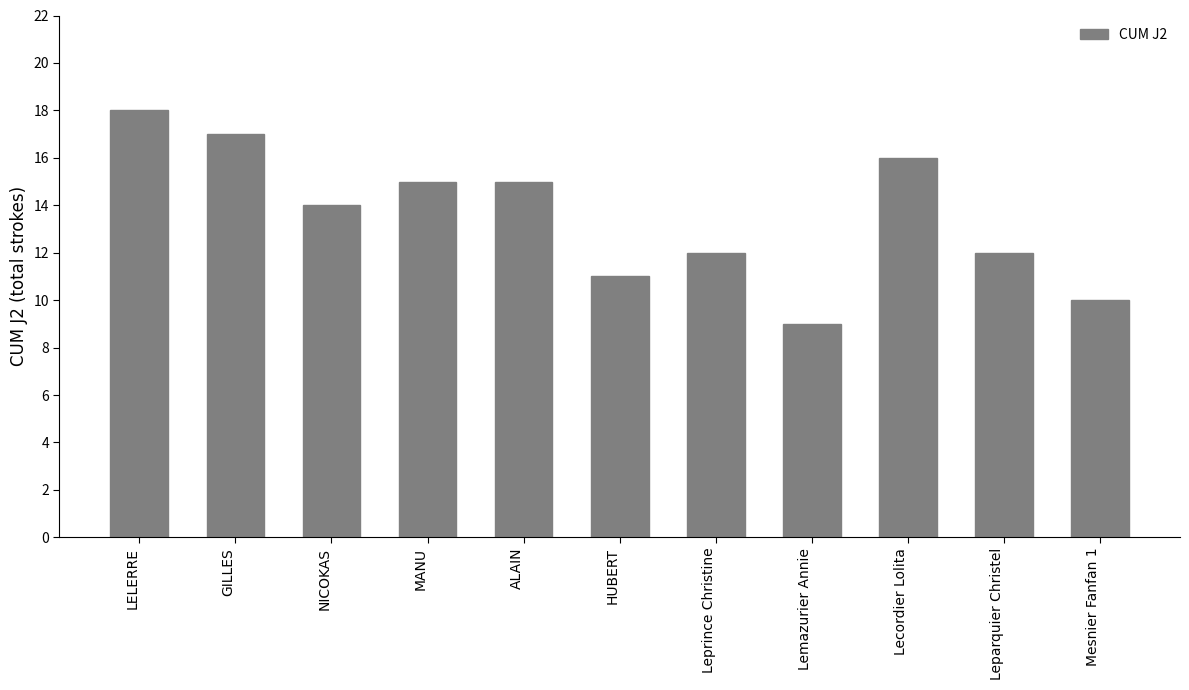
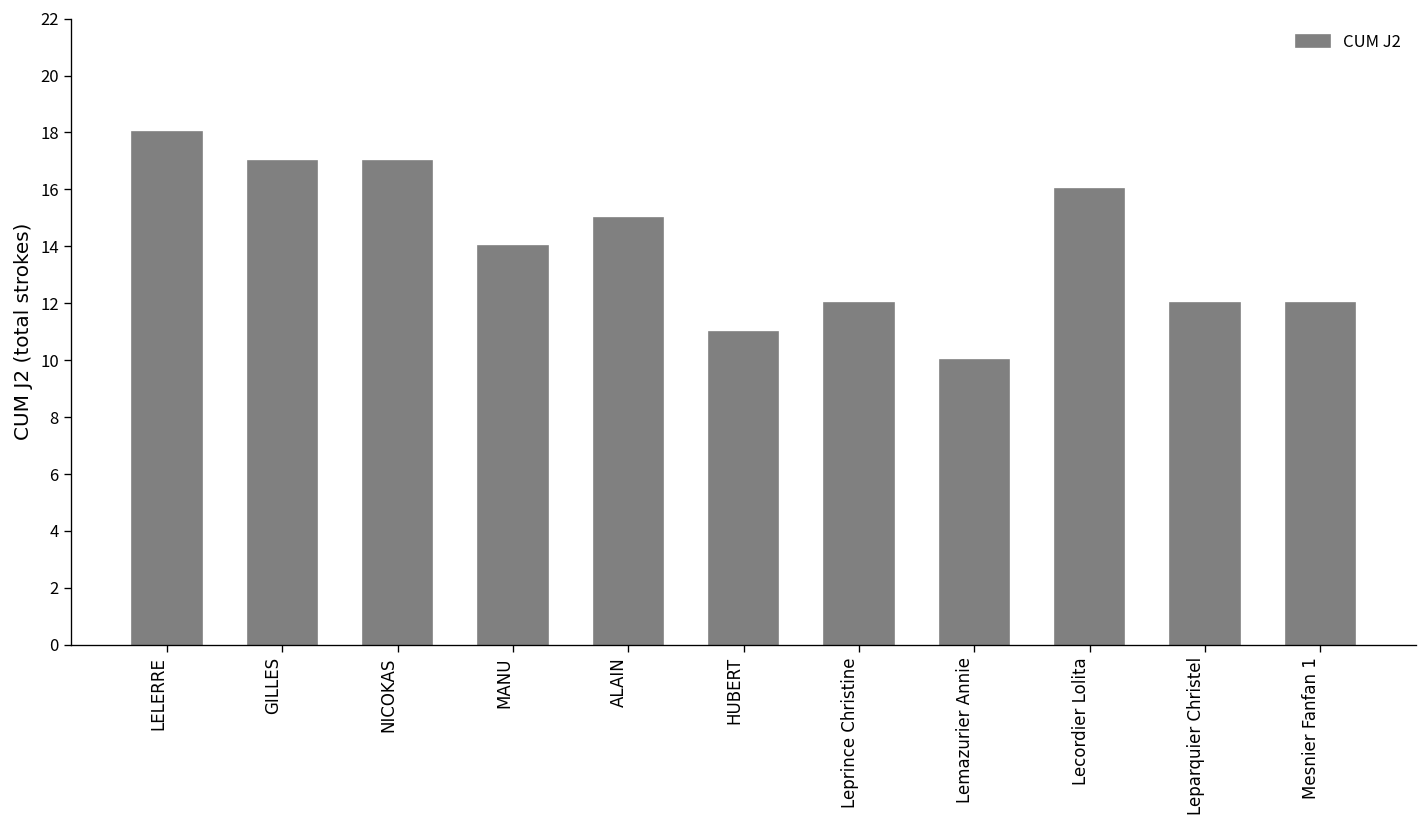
  {
    "LELERRE": 18,
    "GILLES": 17,
-   "NICOKAS": 14,
-   "MANU": 15,
+   "NICOKAS": 17,
+   "MANU": 14,
    "ALAIN": 15,
    "HUBERT": 11,
    "Leprince Christine": 12,
-   "Lemazurier Annie": 9,
+   "Lemazurier Annie": 10,
    "Lecordier Lolita": 16,
    "Leparquier Christel": 12,
-   "Mesnier Fanfan 1": 10
+   "Mesnier Fanfan 1": 12
  }
